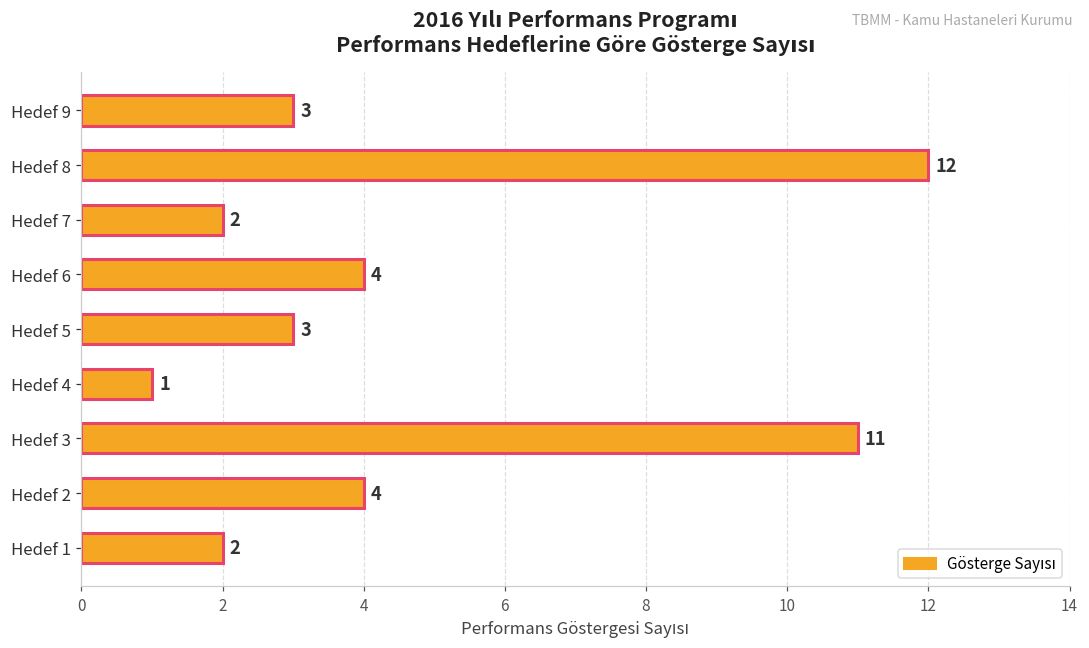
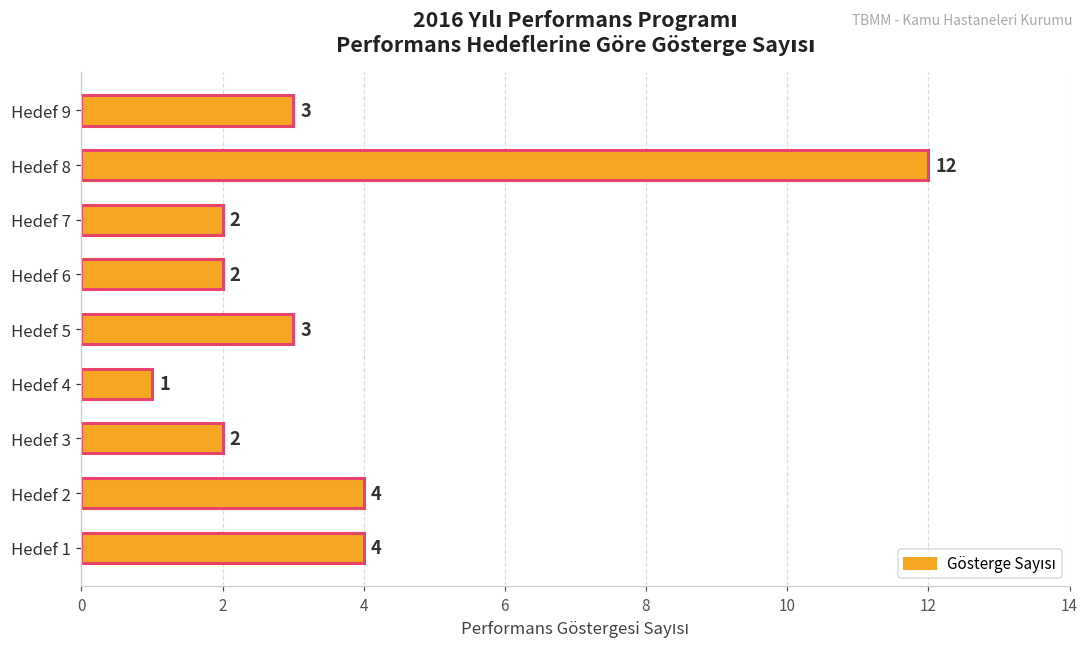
  {
    "Hedef 9": 3,
    "Hedef 8": 12,
    "Hedef 7": 2,
-   "Hedef 6": 4,
+   "Hedef 6": 2,
    "Hedef 5": 3,
    "Hedef 4": 1,
-   "Hedef 3": 11,
+   "Hedef 3": 2,
    "Hedef 2": 4,
-   "Hedef 1": 2
+   "Hedef 1": 4
  }
